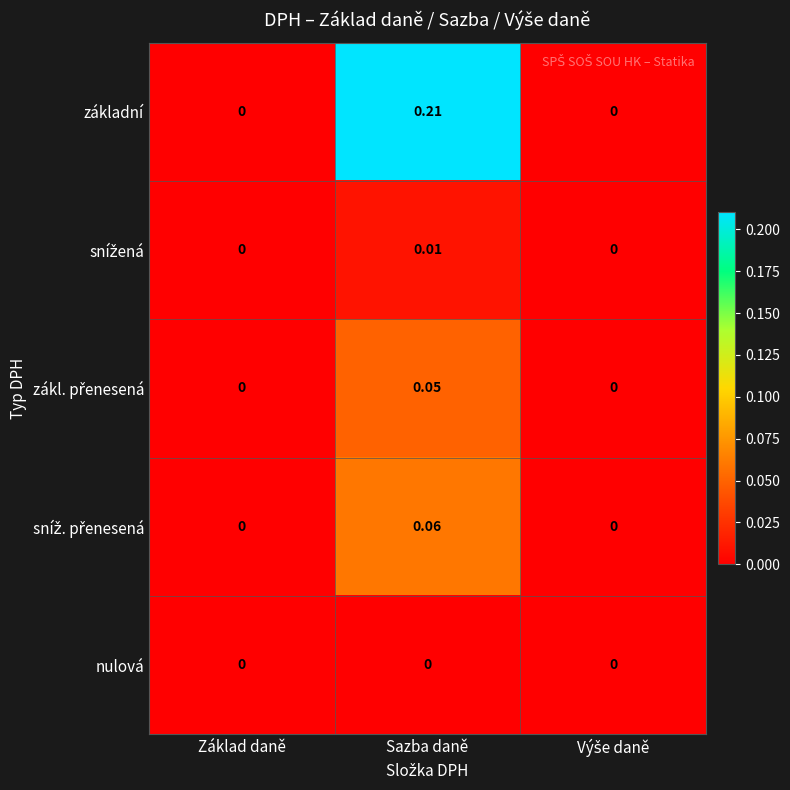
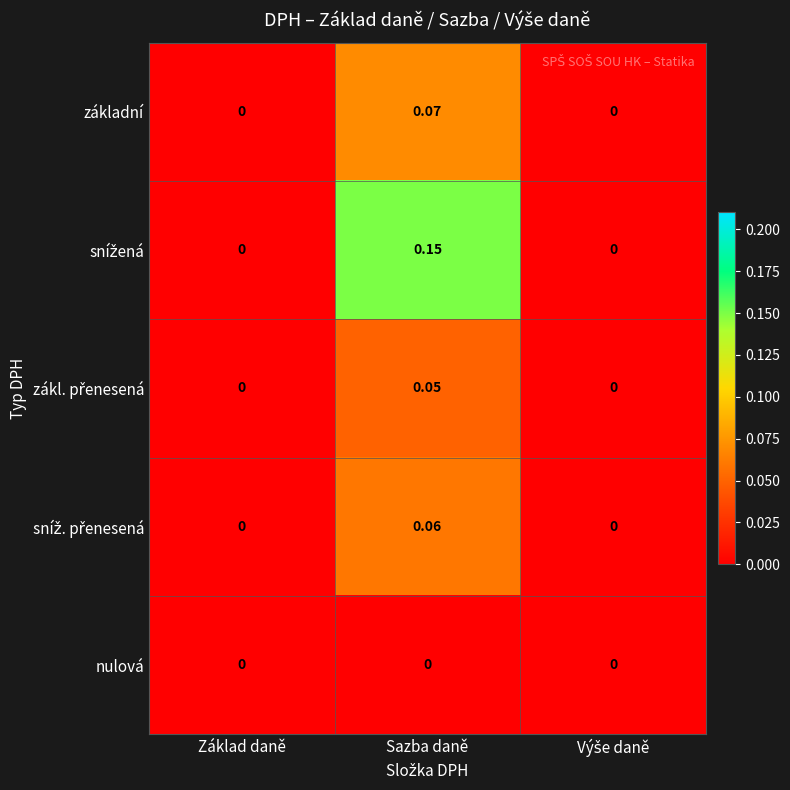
  {
    "základní": {
      "Základ daně": 0,
-     "Sazba daně": 0.21
+     "Sazba daně": 0.07
    },
    "snížená": {
      "Základ daně": 0,
-     "Sazba daně": 0.01,
+     "Sazba daně": 0.15,
      "Výše daně": 0
    },
    "zákl. přenesená": {
      "Základ daně": 0,
      "Sazba daně": 0.05,
      "Výše daně": 0
    },
    "sníž. přenesená": {
      "Základ daně": 0,
      "Sazba daně": 0.06,
      "Výše daně": 0
    },
    "nulová": {
      "Základ daně": 0,
      "Sazba daně": 0,
      "Výše daně": 0
    }
  }
